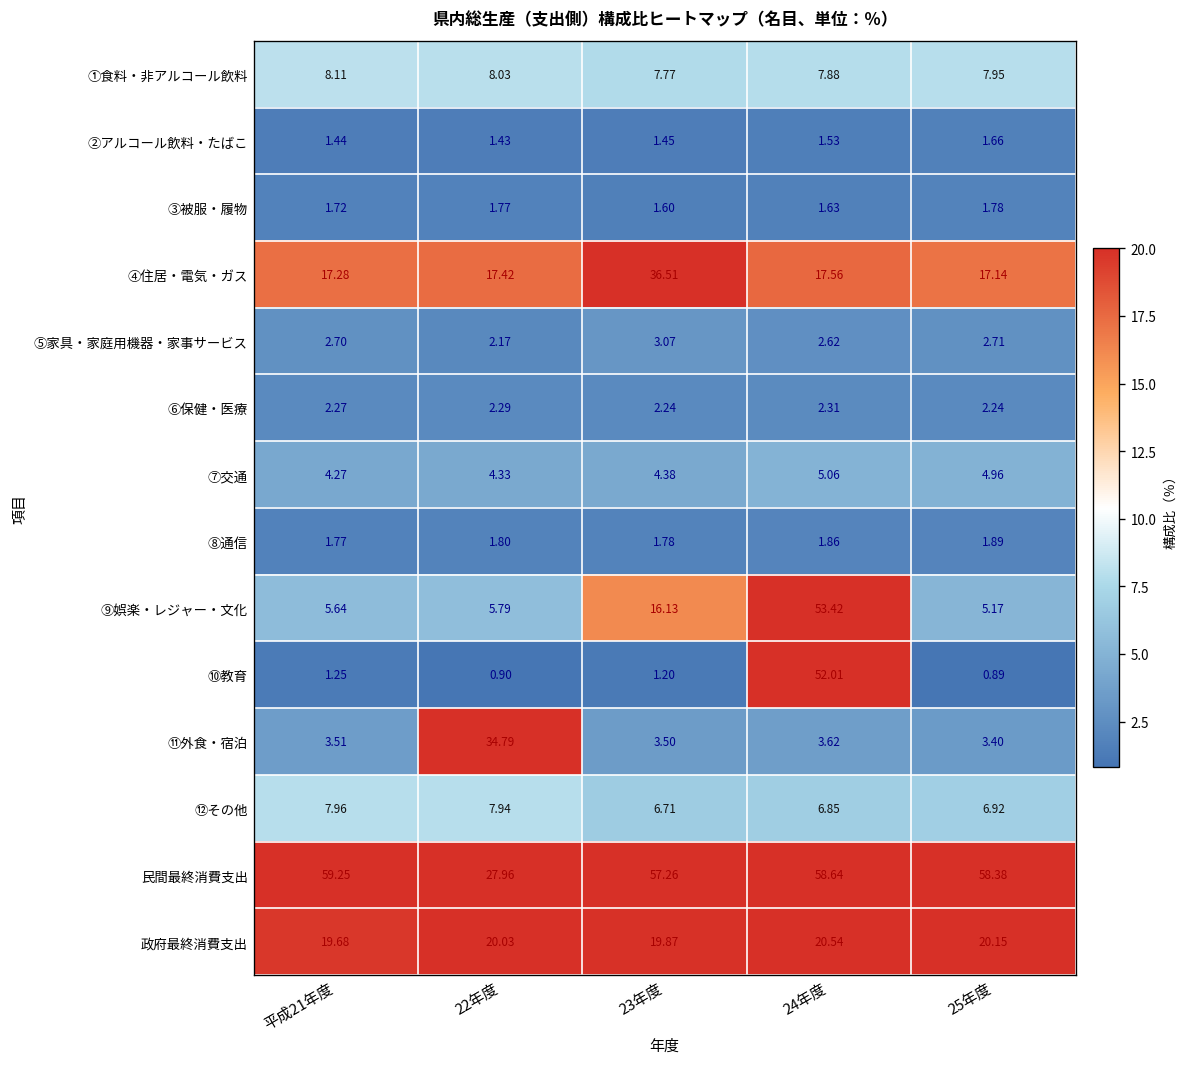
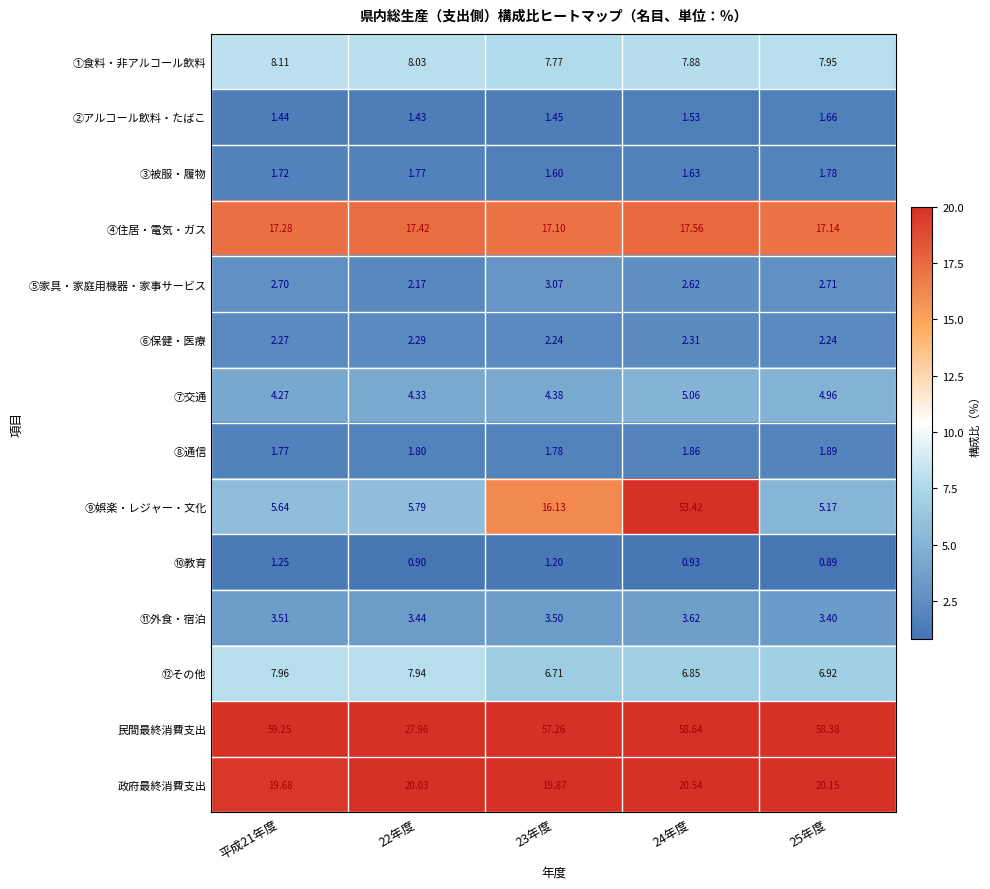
  {
    "①食料・非アルコール飲料": {
      "平成21年度": 8.11,
      "22年度": 8.03,
      "23年度": 7.77,
      "24年度": 7.88,
      "25年度": 7.95
    },
    "②アルコール飲料・たばこ": {
      "平成21年度": 1.44,
      "22年度": 1.43,
      "23年度": 1.45,
      "24年度": 1.53,
      "25年度": 1.66
    },
    "③被服・履物": {
      "平成21年度": 1.72,
      "22年度": 1.77,
      "23年度": 1.60,
      "24年度": 1.63,
      "25年度": 1.78
    },
    "④住居・電気・ガス": {
      "平成21年度": 17.28,
      "22年度": 17.42,
-     "23年度": 36.51,
+     "23年度": 17.10,
      "24年度": 17.56,
      "25年度": 17.14
    },
    "⑤家具・家庭用機器・家事サービス": {
      "平成21年度": 2.70,
      "22年度": 2.17,
      "23年度": 3.07,
      "24年度": 2.62,
      "25年度": 2.71
    },
    "⑥保健・医療": {
      "平成21年度": 2.27,
      "22年度": 2.29,
      "23年度": 2.24,
      "24年度": 2.31,
      "25年度": 2.24
    },
    "⑦交通": {
      "平成21年度": 4.27,
      "22年度": 4.33,
      "23年度": 4.38,
      "24年度": 5.06,
      "25年度": 4.96
    },
    "⑧通信": {
      "平成21年度": 1.77,
      "22年度": 1.80,
      "23年度": 1.78,
      "24年度": 1.86,
      "25年度": 1.89
    },
    "⑨娯楽・レジャー・文化": {
      "平成21年度": 5.64,
      "22年度": 5.79,
      "23年度": 16.13,
      "24年度": 53.42,
      "25年度": 5.17
    },
    "⑩教育": {
      "平成21年度": 1.25,
      "22年度": 0.90,
      "23年度": 1.20,
-     "24年度": 52.01,
+     "24年度": 0.93,
      "25年度": 0.89
    },
    "⑪外食・宿泊": {
      "平成21年度": 3.51,
-     "22年度": 34.79,
+     "22年度": 3.44,
      "23年度": 3.50,
      "24年度": 3.62,
      "25年度": 3.40
    },
    "⑫その他": {
      "平成21年度": 7.96,
      "22年度": 7.94,
      "23年度": 6.71,
      "24年度": 6.85,
      "25年度": 6.92
    },
    "民間最終消費支出": {
      "平成21年度": 59.25,
      "22年度": 27.96,
      "23年度": 57.26,
      "24年度": 58.64,
      "25年度": 58.38
    },
    "政府最終消費支出": {
      "平成21年度": 19.68,
      "22年度": 20.03,
      "23年度": 19.87,
      "24年度": 20.54,
      "25年度": 20.15
    }
  }
